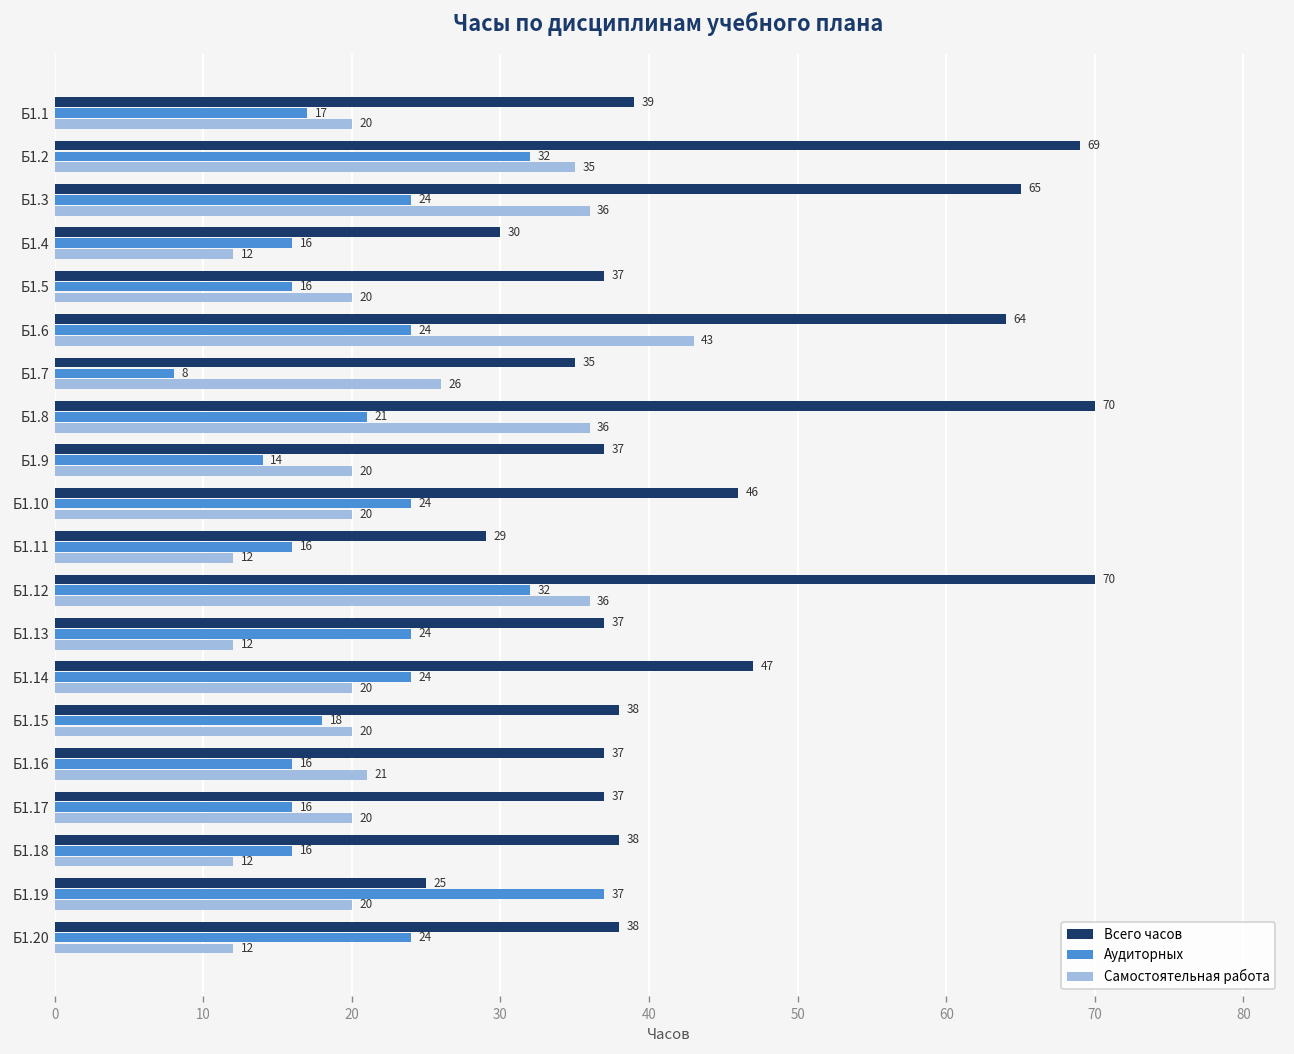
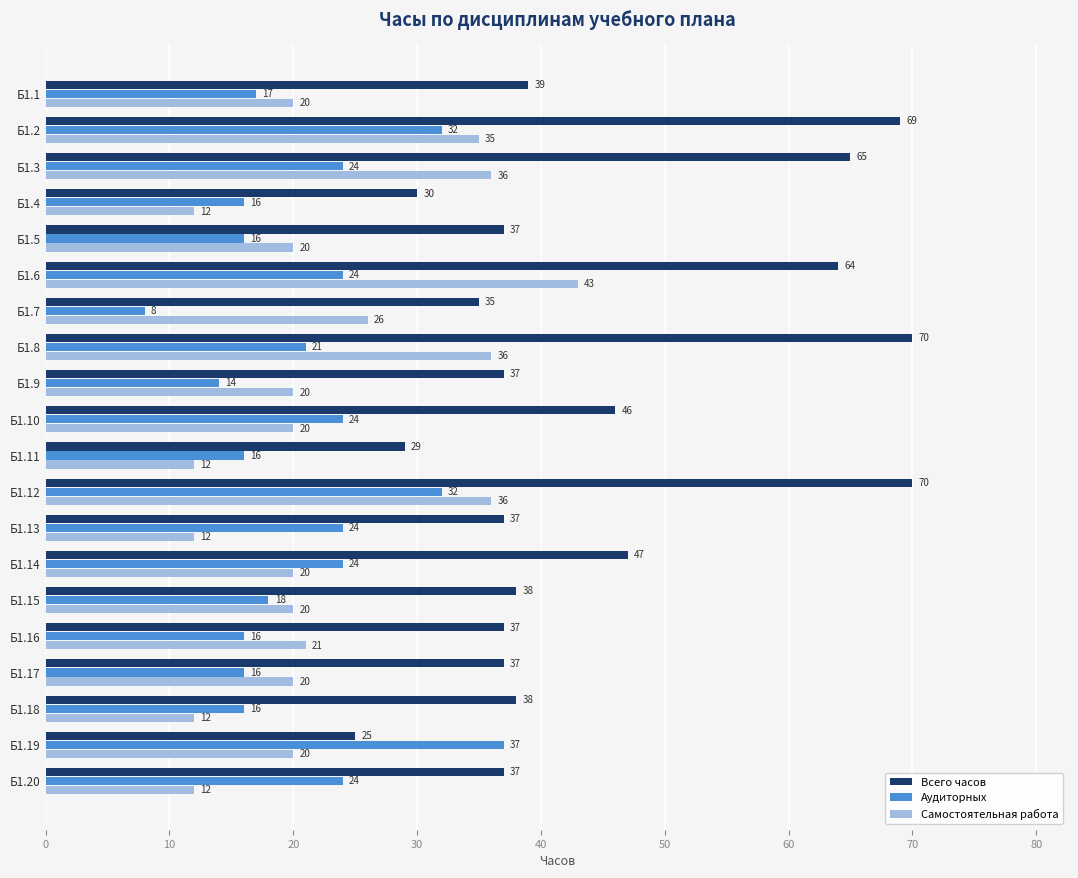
  {
    "Всего часов": {
      "Б1.1": 39,
      "Б1.2": 69,
      "Б1.3": 65,
      "Б1.4": 30,
      "Б1.5": 37,
      "Б1.6": 64,
      "Б1.7": 35,
      "Б1.8": 70,
      "Б1.9": 37,
      "Б1.10": 46,
      "Б1.11": 29,
      "Б1.12": 70,
      "Б1.13": 37,
      "Б1.14": 47,
      "Б1.15": 38,
      "Б1.16": 37,
      "Б1.17": 37,
      "Б1.18": 38,
      "Б1.19": 25,
-     "Б1.20": 38
+     "Б1.20": 37
    },
    "Аудиторных": {
      "Б1.1": 17,
      "Б1.2": 32,
      "Б1.3": 24,
      "Б1.4": 16,
      "Б1.5": 16,
      "Б1.6": 24,
      "Б1.7": 8,
      "Б1.8": 21,
      "Б1.9": 14,
      "Б1.10": 24,
      "Б1.11": 16,
      "Б1.12": 32,
      "Б1.13": 24,
      "Б1.14": 24,
      "Б1.15": 18,
      "Б1.16": 16,
      "Б1.17": 16,
      "Б1.18": 16,
      "Б1.19": 37,
      "Б1.20": 24
    },
    "Самостоятельная работа": {
      "Б1.1": 20,
      "Б1.2": 35,
      "Б1.3": 36,
      "Б1.4": 12,
      "Б1.5": 20,
      "Б1.6": 43,
      "Б1.7": 26,
      "Б1.8": 36,
      "Б1.9": 20,
      "Б1.10": 20,
      "Б1.11": 12,
      "Б1.12": 36,
      "Б1.13": 12,
      "Б1.14": 20,
      "Б1.15": 20,
      "Б1.16": 21,
      "Б1.17": 20,
      "Б1.18": 12,
      "Б1.19": 20,
      "Б1.20": 12
    }
  }
